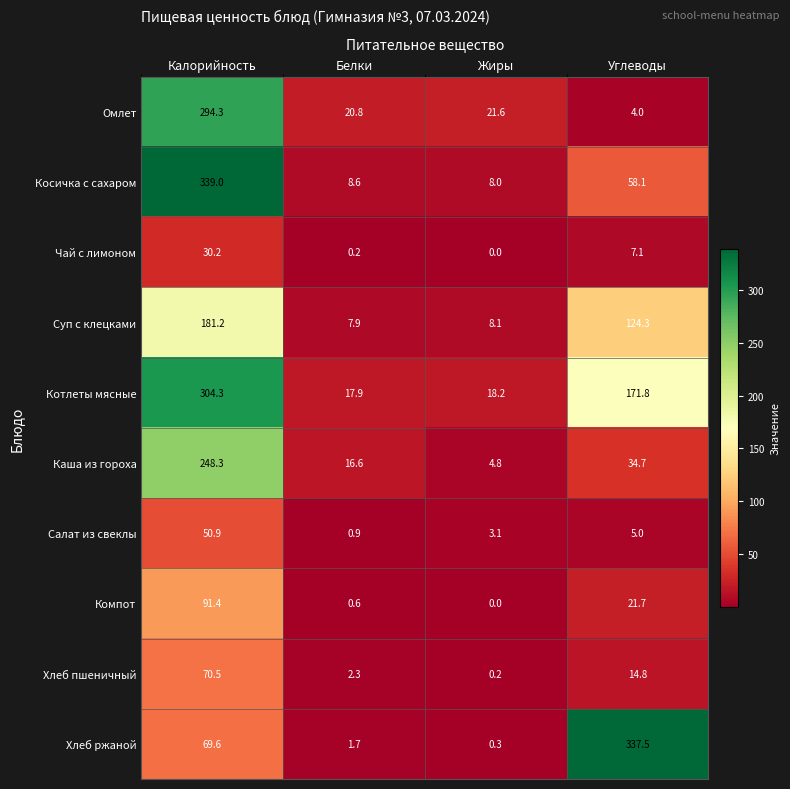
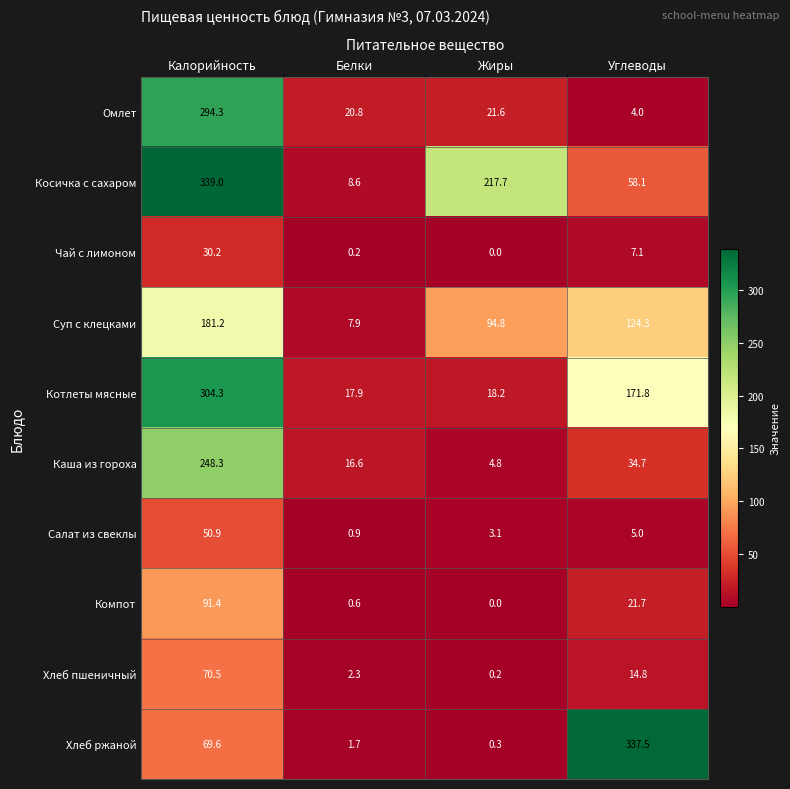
  {
    "Омлет": {
      "Калорийность": 294.3,
      "Белки": 20.8,
      "Жиры": 21.6,
      "Углеводы": 4.0
    },
    "Косичка с сахаром": {
      "Калорийность": 339.0,
      "Белки": 8.6,
-     "Жиры": 8.0,
+     "Жиры": 217.7,
      "Углеводы": 58.1
    },
    "Чай с лимоном": {
      "Калорийность": 30.2,
      "Белки": 0.2,
      "Жиры": 0.0,
      "Углеводы": 7.1
    },
    "Суп с клецками": {
      "Калорийность": 181.2,
      "Белки": 7.9,
-     "Жиры": 8.1,
+     "Жиры": 94.8,
      "Углеводы": 124.3
    },
    "Котлеты мясные": {
      "Калорийность": 304.3,
      "Белки": 17.9,
      "Жиры": 18.2,
      "Углеводы": 171.8
    },
    "Каша из гороха": {
      "Калорийность": 248.3,
      "Белки": 16.6,
      "Жиры": 4.8,
      "Углеводы": 34.7
    },
    "Салат из свеклы": {
      "Калорийность": 50.9,
      "Белки": 0.9,
      "Жиры": 3.1,
      "Углеводы": 5.0
    },
    "Компот": {
      "Калорийность": 91.4,
      "Белки": 0.6,
      "Жиры": 0.0,
      "Углеводы": 21.7
    },
    "Хлеб пшеничный": {
      "Калорийность": 70.5,
      "Белки": 2.3,
      "Жиры": 0.2,
      "Углеводы": 14.8
    },
    "Хлеб ржаной": {
      "Калорийность": 69.6,
      "Белки": 1.7,
      "Жиры": 0.3,
      "Углеводы": 337.5
    }
  }
